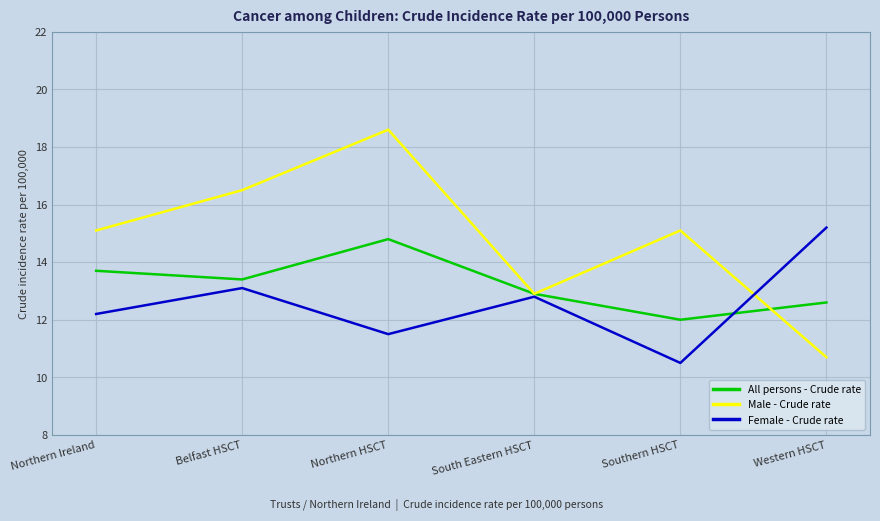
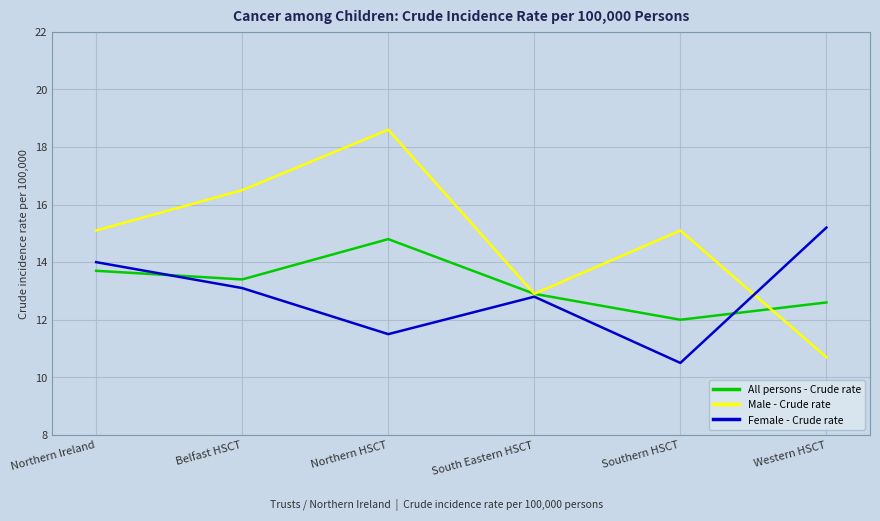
  {
    "All persons - Crude rate": {
      "Northern Ireland": 13.7,
      "Belfast HSCT": 13.4,
      "Northern HSCT": 14.8,
      "Southern HSCT": 12.0,
      "Western HSCT": 12.6
    },
    "Male - Crude rate": {
      "Northern Ireland": 15.1,
      "Belfast HSCT": 16.5,
      "Northern HSCT": 18.6,
      "Southern HSCT": 15.1,
      "Western HSCT": 10.7
    },
    "Female - Crude rate": {
-     "Northern Ireland": 12.2,
+     "Northern Ireland": 14.0,
      "Belfast HSCT": 13.1,
      "Northern HSCT": 11.5,
      "South Eastern HSCT": 12.8,
      "Southern HSCT": 10.5,
      "Western HSCT": 15.2
    }
  }
